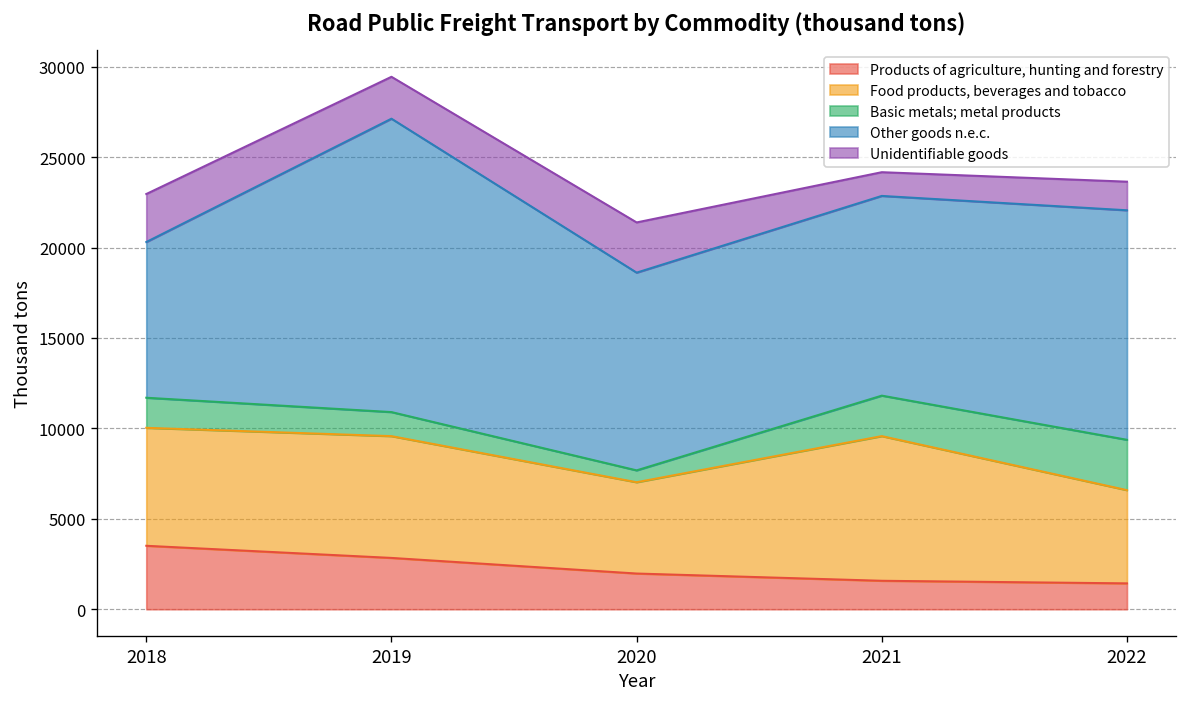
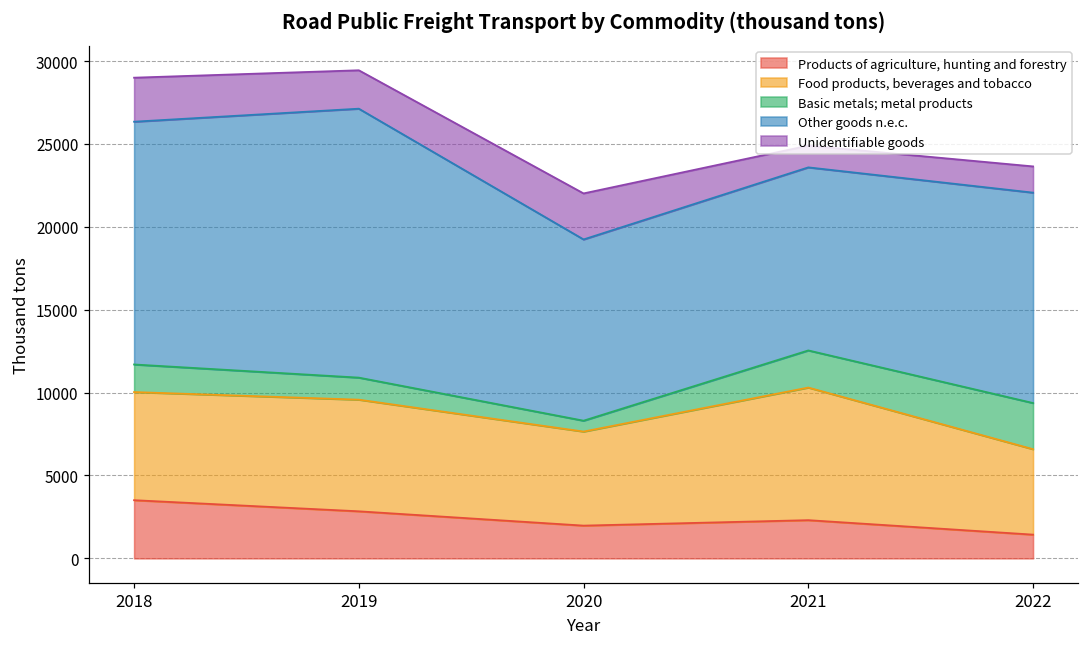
  {
    "Products of agriculture, hunting and forestry": {
      "2018": 3500,
      "2019": 2800,
      "2020": 2000,
-     "2021": 1600,
+     "2021": 2300,
      "2022": 1400
    },
    "Food products, beverages and tobacco": {
      "2018": 6500,
      "2019": 6700,
-     "2020": 5000,
+     "2020": 5700,
      "2021": 8000,
      "2022": 5200
    },
    "Basic metals; metal products": {
      "2018": 1700,
      "2019": 1300,
      "2020": 700,
      "2021": 2200,
      "2022": 2800
    },
    "Other goods n.e.c.": {
-     "2018": 8600,
+     "2018": 14600,
      "2019": 16200,
      "2020": 10900,
      "2021": 11000,
      "2022": 12700
    },
    "Unidentifiable goods": {
      "2018": 2700,
      "2019": 2300,
      "2020": 2800,
      "2022": 1600
    }
  }
